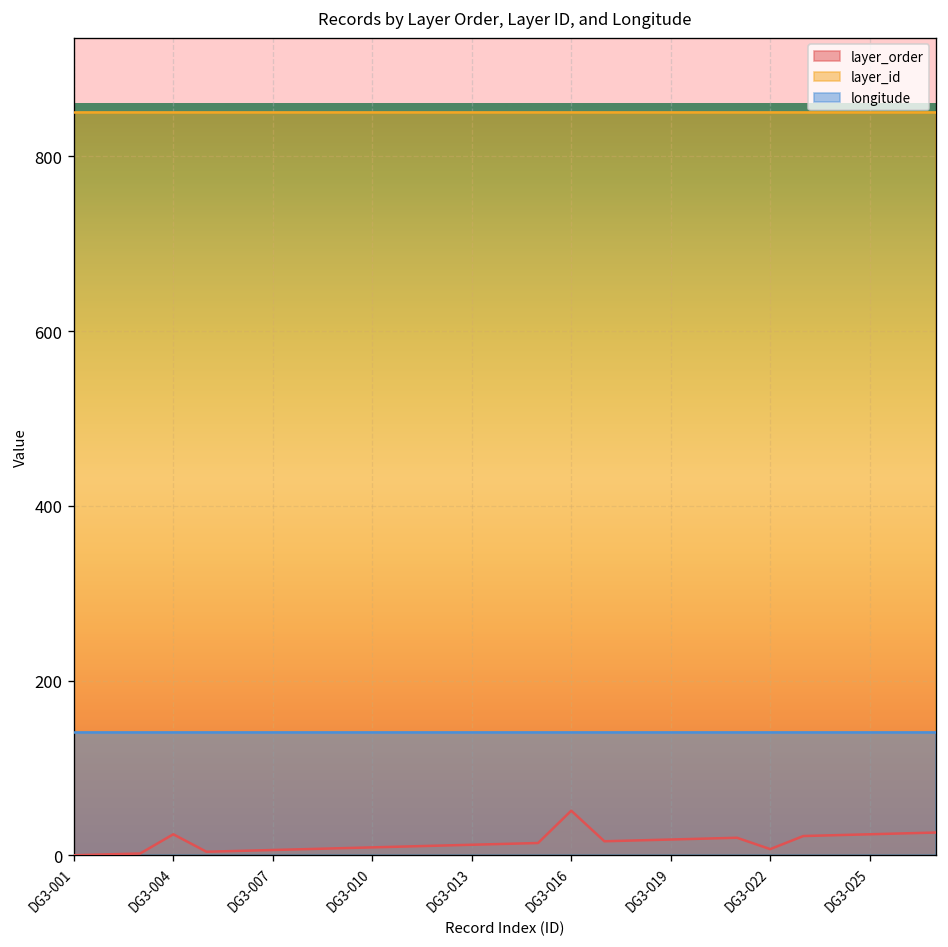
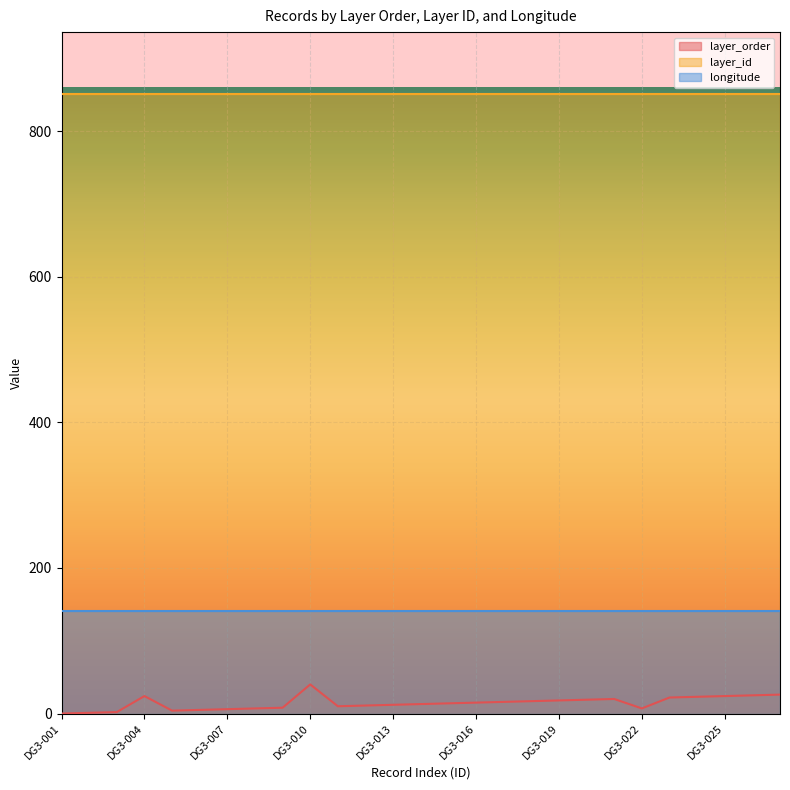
  {
    "layer_order": {
      "DG3-001": 0,
      "DG3-004": 20,
      "DG3-007": 10,
-     "DG3-010": 10,
+     "DG3-010": 40,
      "DG3-013": 10,
-     "DG3-016": 50,
+     "DG3-016": 20,
      "DG3-019": 20,
      "DG3-022": 10,
      "DG3-025": 20
    },
    "layer_id": {
      "DG3-001": 850,
      "DG3-004": 850,
      "DG3-007": 850,
      "DG3-010": 850,
      "DG3-013": 850,
      "DG3-016": 850,
      "DG3-019": 850,
      "DG3-022": 850,
      "DG3-025": 850
    },
    "longitude": {
      "DG3-001": 140,
      "DG3-004": 140,
      "DG3-007": 140,
      "DG3-010": 140,
      "DG3-013": 140,
      "DG3-016": 140,
      "DG3-019": 140,
      "DG3-022": 140,
      "DG3-025": 140
    }
  }
